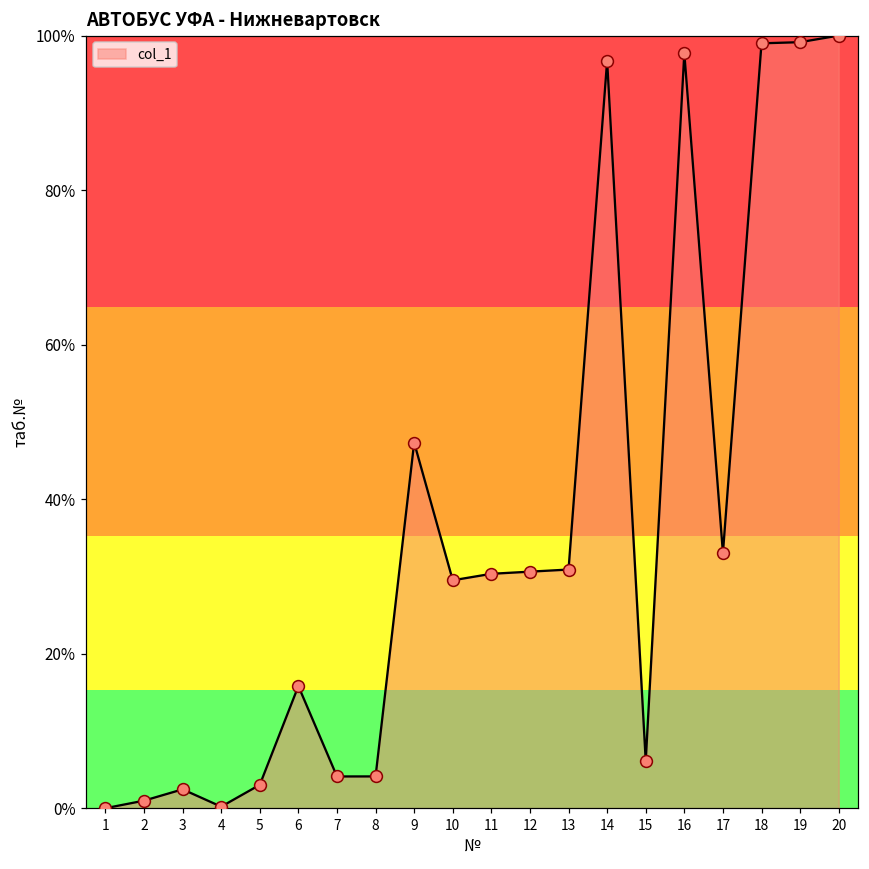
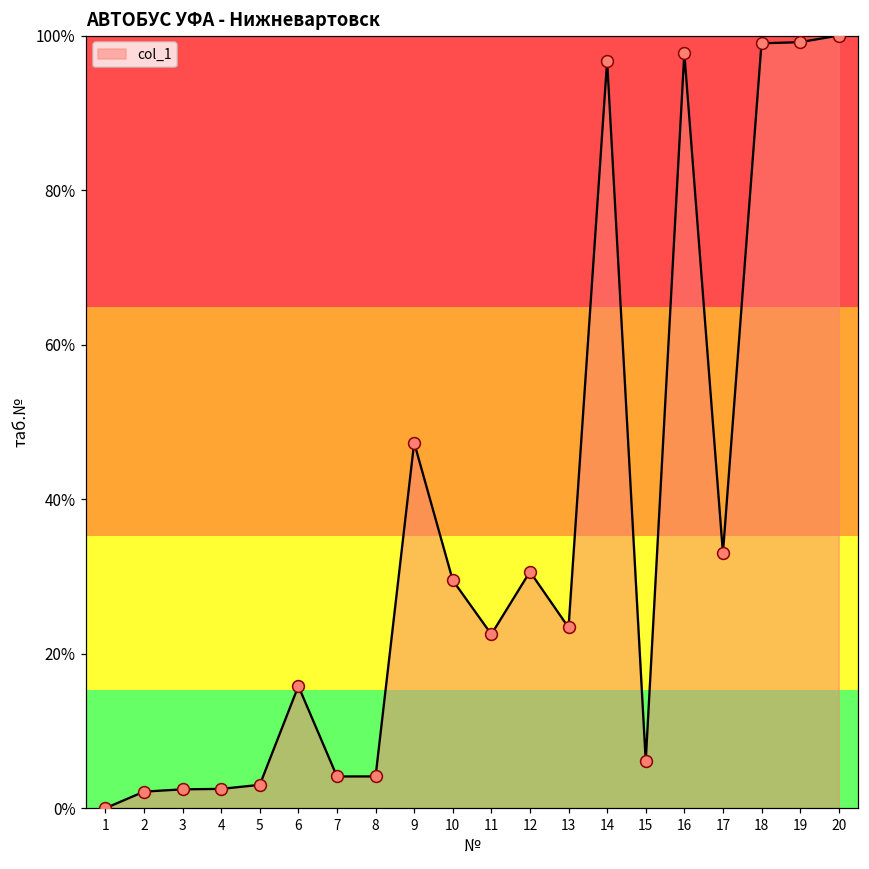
  {
    "1": "0%",
-   "2": "1%",
+   "2": "2%",
    "3": "2%",
-   "4": "0%",
+   "4": "2%",
    "5": "3%",
    "6": "16%",
    "7": "4%",
    "8": "4%",
    "9": "47%",
    "10": "29%",
-   "11": "30%",
+   "11": "23%",
    "12": "31%",
-   "13": "31%",
+   "13": "23%",
    "14": "97%",
    "15": "6%",
    "16": "98%",
    "17": "33%",
    "18": "99%",
    "19": "99%",
    "20": "100%"
  }
